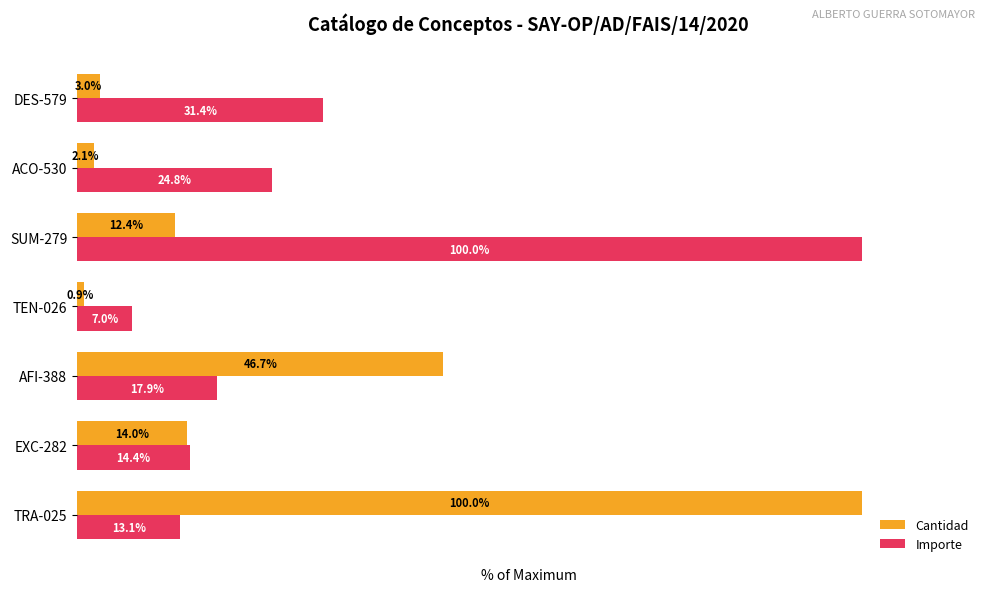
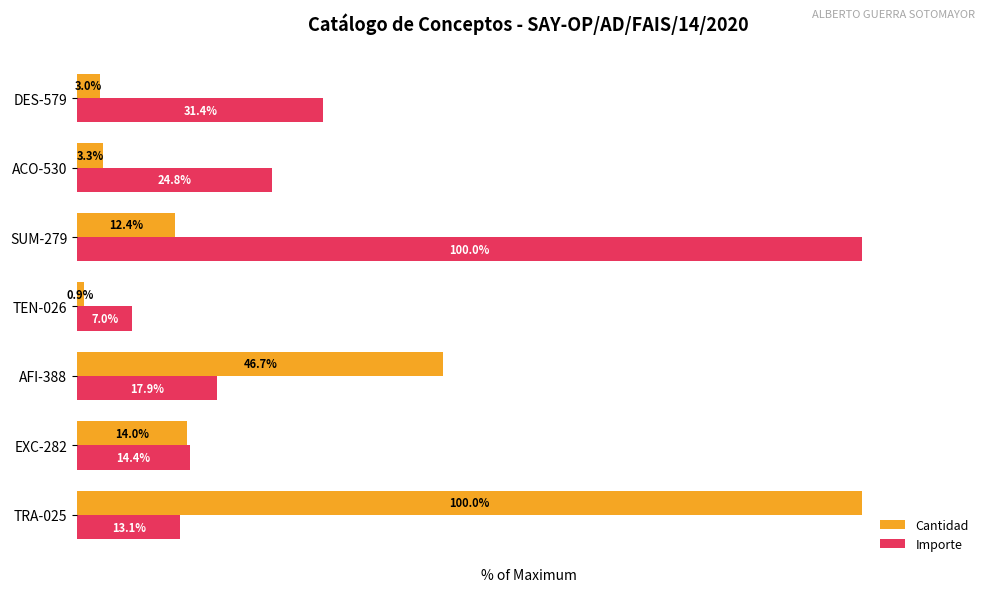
  {
    "Cantidad": {
      "DES-579": "3.0%",
-     "ACO-530": "2.1%",
+     "ACO-530": "3.3%",
      "SUM-279": "12.4%",
      "TEN-026": "0.9%",
      "AFI-388": "46.7%",
      "EXC-282": "14.0%",
      "TRA-025": "100.0%"
    },
    "Importe": {
      "DES-579": "31.4%",
      "ACO-530": "24.8%",
      "SUM-279": "100.0%",
      "TEN-026": "7.0%",
      "AFI-388": "17.9%",
      "EXC-282": "14.4%",
      "TRA-025": "13.1%"
    }
  }
